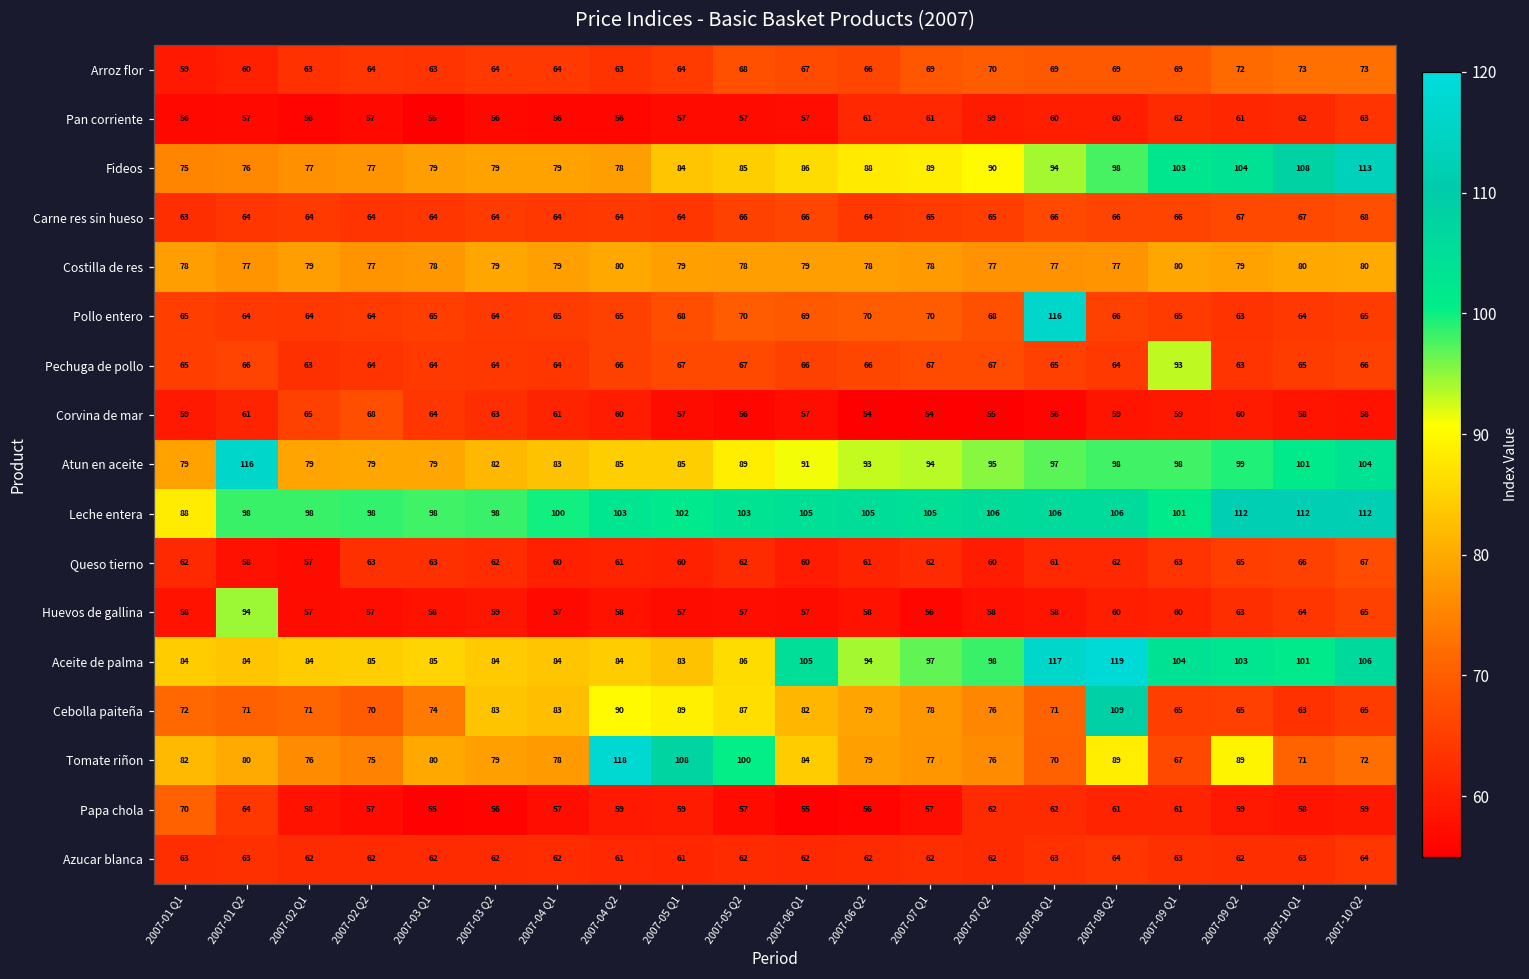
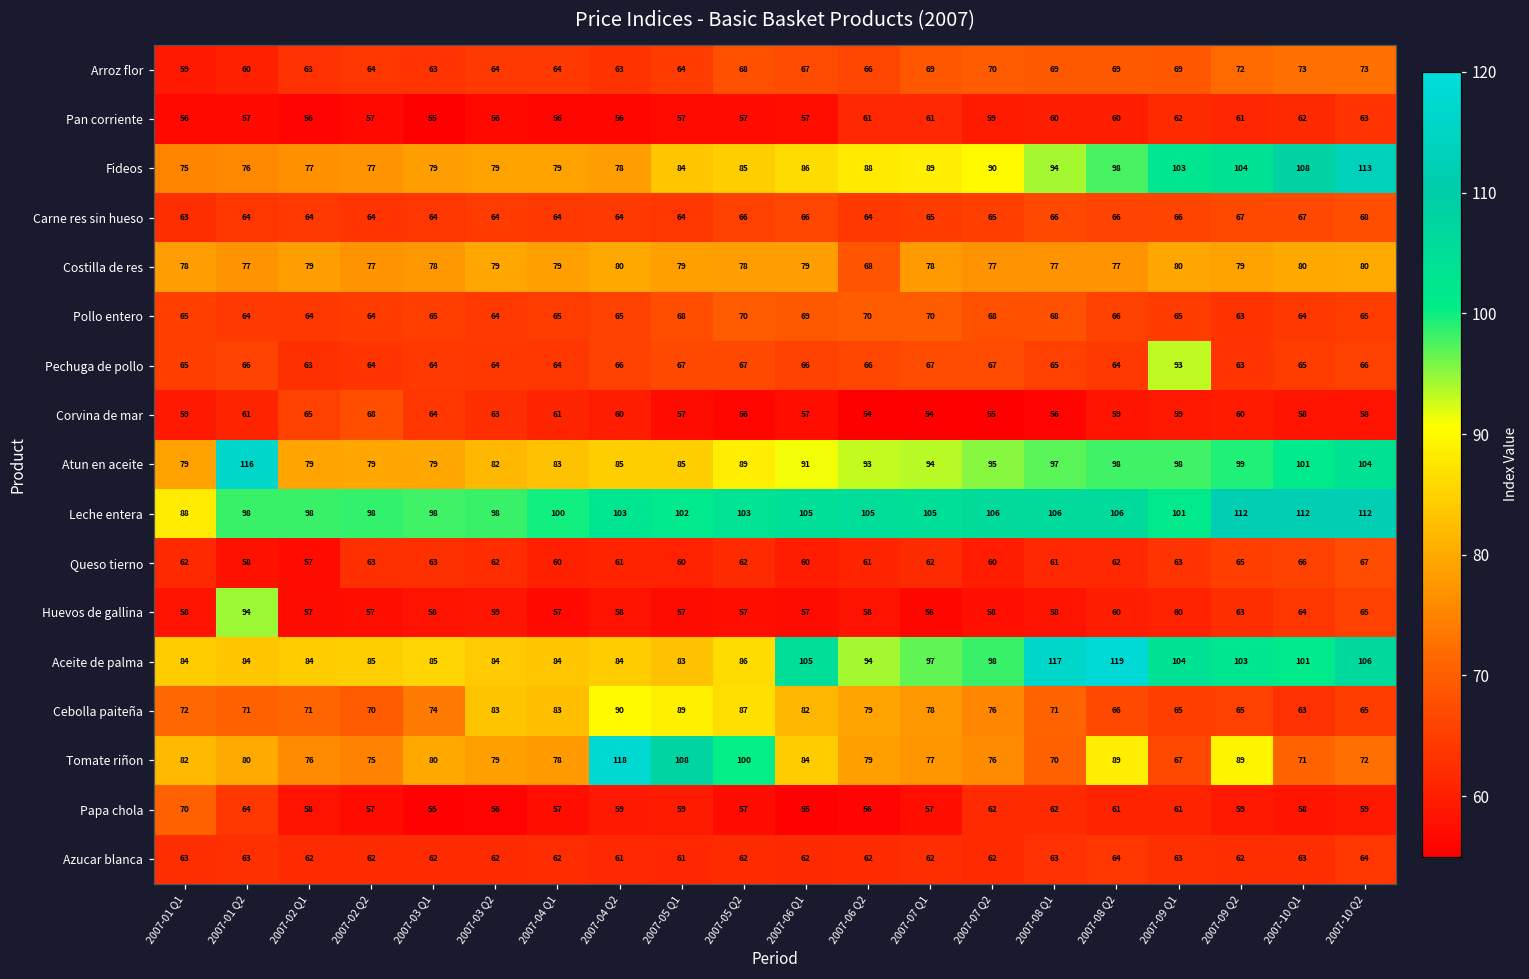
  {
    "Costilla de res": {
      "2007-01 Q1": 78,
      "2007-01 Q2": 77,
      "2007-02 Q1": 79,
      "2007-02 Q2": 77,
      "2007-03 Q1": 78,
      "2007-03 Q2": 79,
      "2007-04 Q1": 79,
      "2007-04 Q2": 80,
      "2007-05 Q1": 79,
      "2007-05 Q2": 78,
      "2007-06 Q1": 79,
-     "2007-06 Q2": 78,
+     "2007-06 Q2": 68,
      "2007-07 Q1": 78,
      "2007-07 Q2": 77,
      "2007-08 Q1": 77,
      "2007-08 Q2": 77,
      "2007-09 Q1": 80,
      "2007-09 Q2": 79,
      "2007-10 Q1": 80,
      "2007-10 Q2": 80
    },
    "Pollo entero": {
      "2007-01 Q1": 65,
      "2007-01 Q2": 64,
      "2007-02 Q1": 64,
      "2007-02 Q2": 64,
      "2007-03 Q1": 65,
      "2007-03 Q2": 64,
      "2007-04 Q1": 65,
      "2007-04 Q2": 65,
      "2007-05 Q1": 68,
      "2007-05 Q2": 70,
      "2007-06 Q1": 69,
      "2007-06 Q2": 70,
      "2007-07 Q1": 70,
      "2007-07 Q2": 68,
-     "2007-08 Q1": 116,
+     "2007-08 Q1": 68,
      "2007-08 Q2": 66,
      "2007-09 Q1": 65,
      "2007-09 Q2": 63,
      "2007-10 Q1": 64,
      "2007-10 Q2": 65
    },
    "Cebolla paiteña": {
      "2007-01 Q1": 72,
      "2007-01 Q2": 71,
      "2007-02 Q1": 71,
      "2007-02 Q2": 70,
      "2007-03 Q1": 74,
      "2007-03 Q2": 83,
      "2007-04 Q1": 83,
      "2007-04 Q2": 90,
      "2007-05 Q1": 89,
      "2007-05 Q2": 87,
      "2007-06 Q1": 82,
      "2007-06 Q2": 79,
      "2007-07 Q1": 78,
      "2007-07 Q2": 76,
      "2007-08 Q1": 71,
-     "2007-08 Q2": 109,
+     "2007-08 Q2": 66,
      "2007-09 Q1": 65,
      "2007-09 Q2": 65,
      "2007-10 Q1": 63,
      "2007-10 Q2": 65
    }
  }
